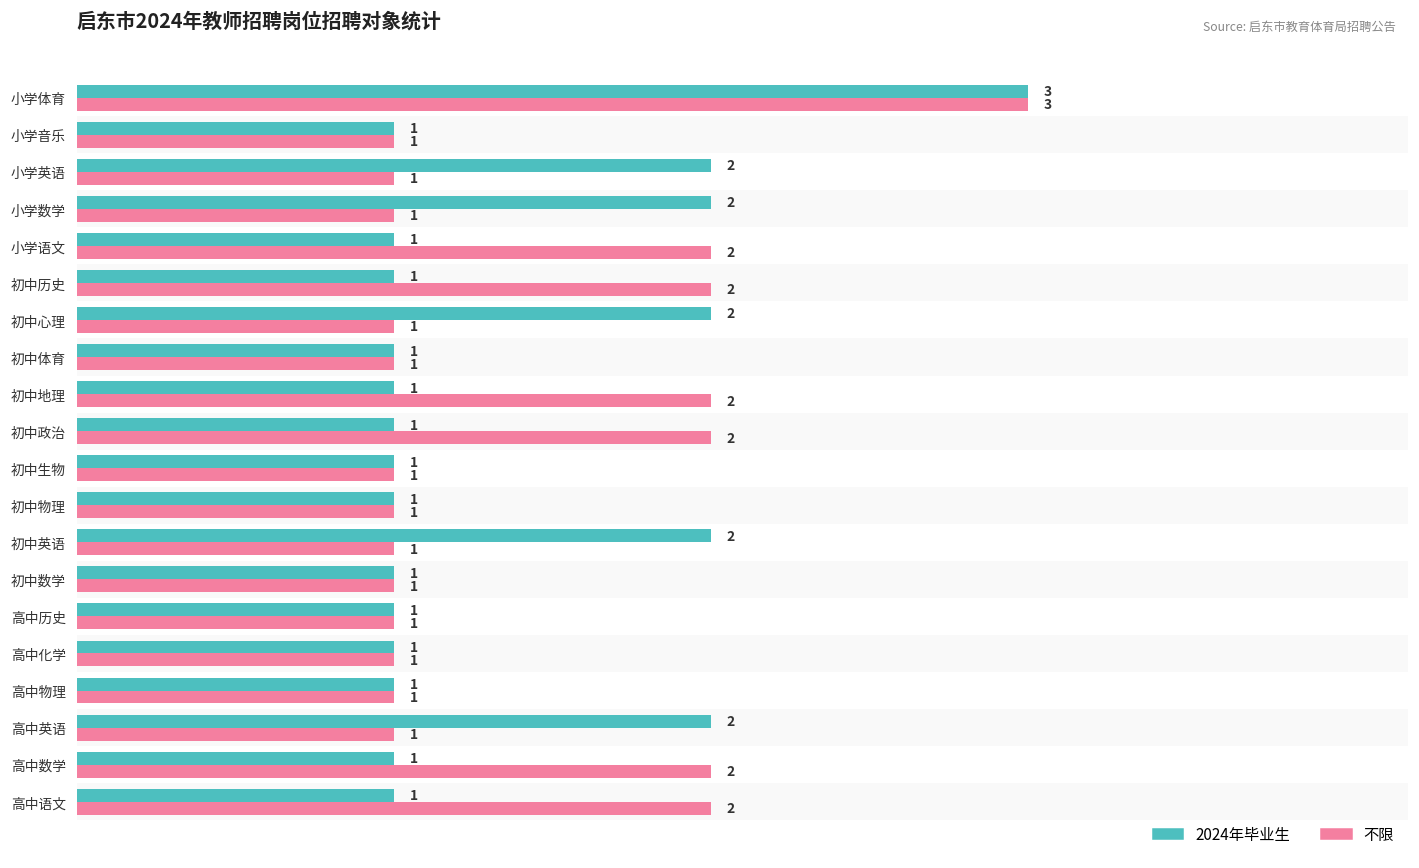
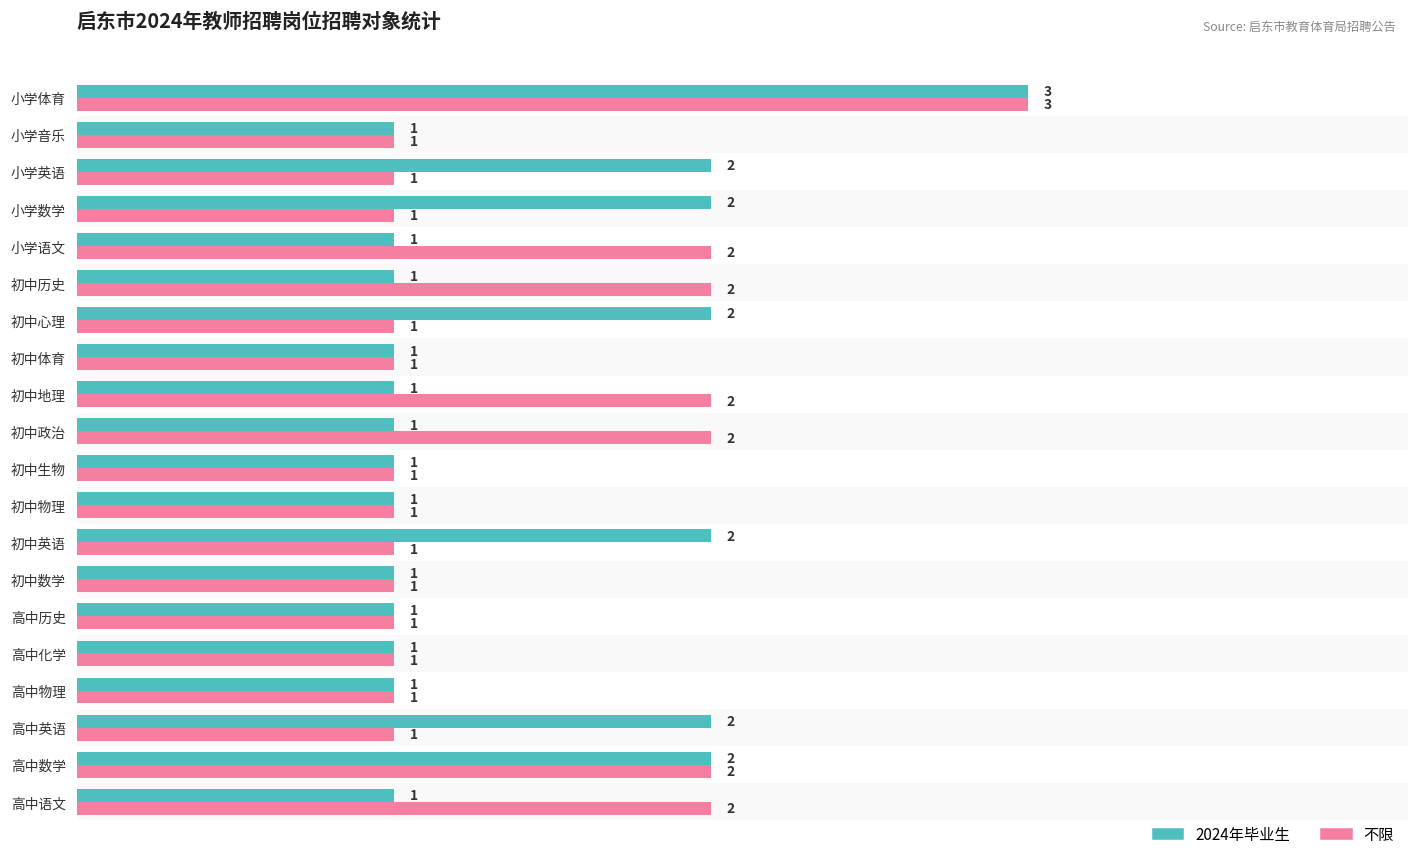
  {
    "2024年毕业生": {
      "小学体育": 3,
      "小学音乐": 1,
      "小学英语": 2,
      "小学数学": 2,
      "小学语文": 1,
      "初中历史": 1,
      "初中心理": 2,
      "初中体育": 1,
      "初中地理": 1,
      "初中政治": 1,
      "初中生物": 1,
      "初中物理": 1,
      "初中英语": 2,
      "初中数学": 1,
      "高中历史": 1,
      "高中化学": 1,
      "高中物理": 1,
      "高中英语": 2,
-     "高中数学": 1,
+     "高中数学": 2,
      "高中语文": 1
    },
    "不限": {
      "小学体育": 3,
      "小学音乐": 1,
      "小学英语": 1,
      "小学数学": 1,
      "小学语文": 2,
      "初中历史": 2,
      "初中心理": 1,
      "初中体育": 1,
      "初中地理": 2,
      "初中政治": 2,
      "初中生物": 1,
      "初中物理": 1,
      "初中英语": 1,
      "初中数学": 1,
      "高中历史": 1,
      "高中化学": 1,
      "高中物理": 1,
      "高中英语": 1,
      "高中数学": 2,
      "高中语文": 2
    }
  }
